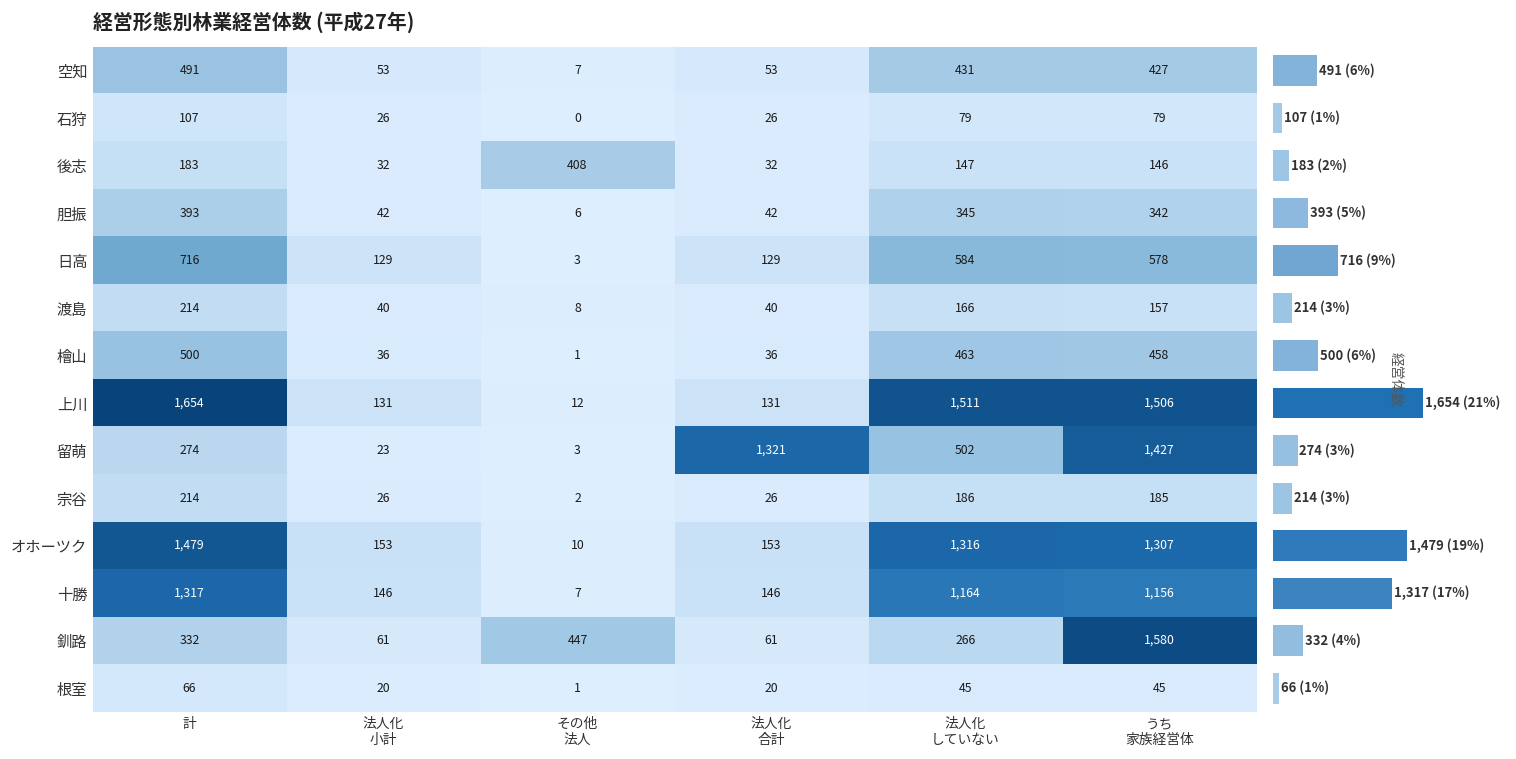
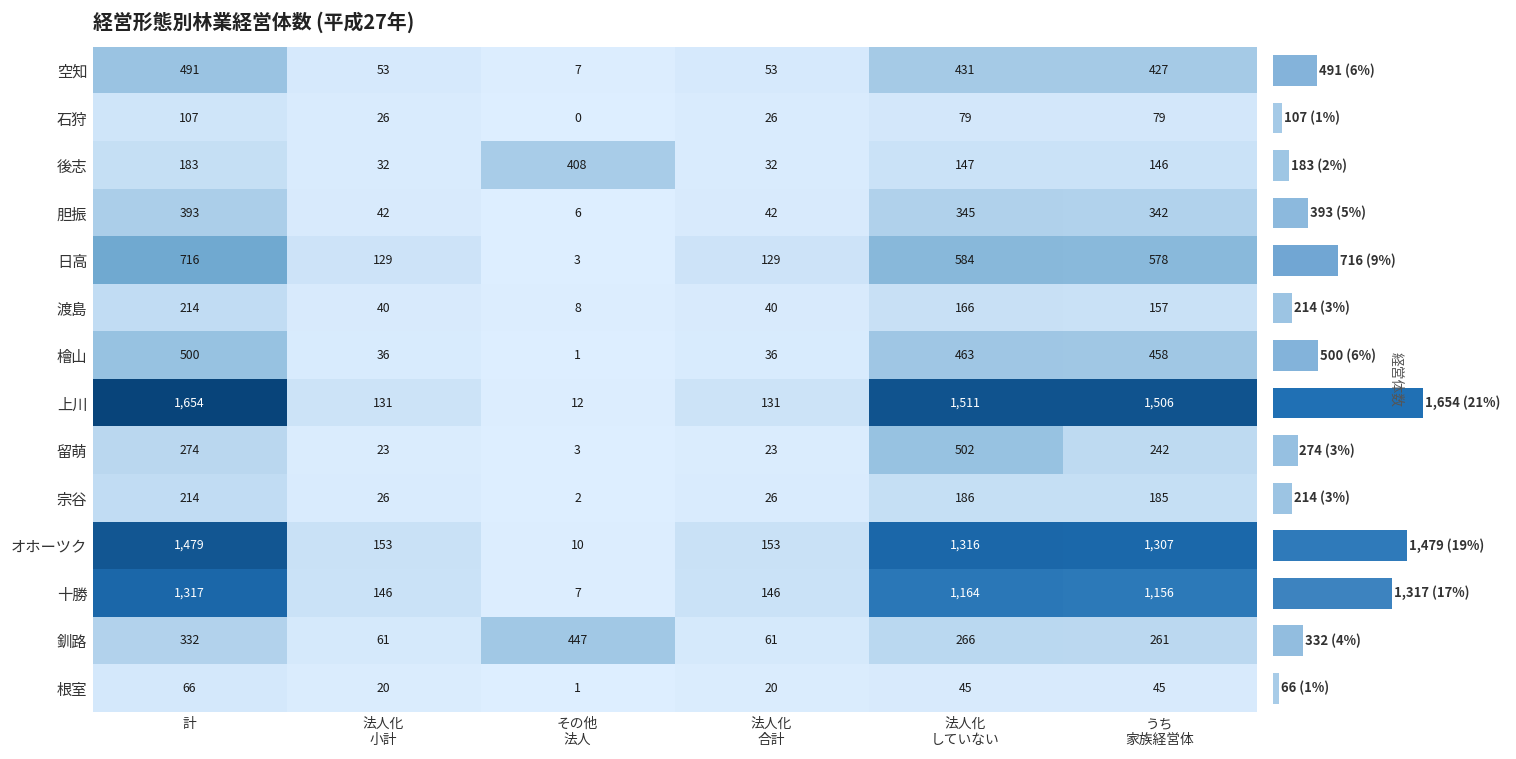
  {
    "経営形態別林業経営体数 (平成27年)": {
      "空知": {
        "計": "491",
        "法人化 小計": "53",
        "その他 法人": "7",
        "法人化 合計": "53",
        "法人化 していない": "431",
        "うち 家族経営体": "427"
      },
      "石狩": {
        "計": "107",
        "法人化 小計": "26",
        "その他 法人": "0",
        "法人化 合計": "26",
        "法人化 していない": "79",
        "うち 家族経営体": "79"
      },
      "後志": {
        "計": "183",
        "法人化 小計": "32",
        "その他 法人": "408",
        "法人化 合計": "32",
        "法人化 していない": "147",
        "うち 家族経営体": "146"
      },
      "胆振": {
        "計": "393",
        "法人化 小計": "42",
        "その他 法人": "6",
        "法人化 合計": "42",
        "法人化 していない": "345",
        "うち 家族経営体": "342"
      },
      "日高": {
        "計": "716",
        "法人化 小計": "129",
        "その他 法人": "3",
        "法人化 合計": "129",
        "法人化 していない": "584",
        "うち 家族経営体": "578"
      },
      "渡島": {
        "計": "214",
        "法人化 小計": "40",
        "その他 法人": "8",
        "法人化 合計": "40",
        "法人化 していない": "166",
        "うち 家族経営体": "157"
      },
      "檜山": {
        "計": "500",
        "法人化 小計": "36",
        "その他 法人": "1",
        "法人化 合計": "36",
        "法人化 していない": "463",
        "うち 家族経営体": "458"
      },
      "上川": {
        "計": "1,654",
        "法人化 小計": "131",
        "その他 法人": "12",
        "法人化 合計": "131",
        "法人化 していない": "1,511",
        "うち 家族経営体": "1,506"
      },
      "留萌": {
        "計": "274",
        "法人化 小計": "23",
        "その他 法人": "3",
-       "法人化 合計": "1,321",
+       "法人化 合計": "23",
        "法人化 していない": "502",
-       "うち 家族経営体": "1,427"
+       "うち 家族経営体": "242"
      },
      "宗谷": {
        "計": "214",
        "法人化 小計": "26",
        "その他 法人": "2",
        "法人化 合計": "26",
        "法人化 していない": "186",
        "うち 家族経営体": "185"
      },
      "オホーツク": {
        "計": "1,479",
        "法人化 小計": "153",
        "その他 法人": "10",
        "法人化 合計": "153",
        "法人化 していない": "1,316",
        "うち 家族経営体": "1,307"
      },
      "十勝": {
        "計": "1,317",
        "法人化 小計": "146",
        "その他 法人": "7",
        "法人化 合計": "146",
        "法人化 していない": "1,164",
        "うち 家族経営体": "1,156"
      },
      "釧路": {
        "計": "332",
        "法人化 小計": "61",
        "その他 法人": "447",
        "法人化 合計": "61",
        "法人化 していない": "266",
-       "うち 家族経営体": "1,580"
+       "うち 家族経営体": "261"
      },
      "根室": {
        "計": "66",
        "法人化 小計": "20",
        "その他 法人": "1",
        "法人化 合計": "20",
        "法人化 していない": "45",
        "うち 家族経営体": "45"
      }
    }
  }
